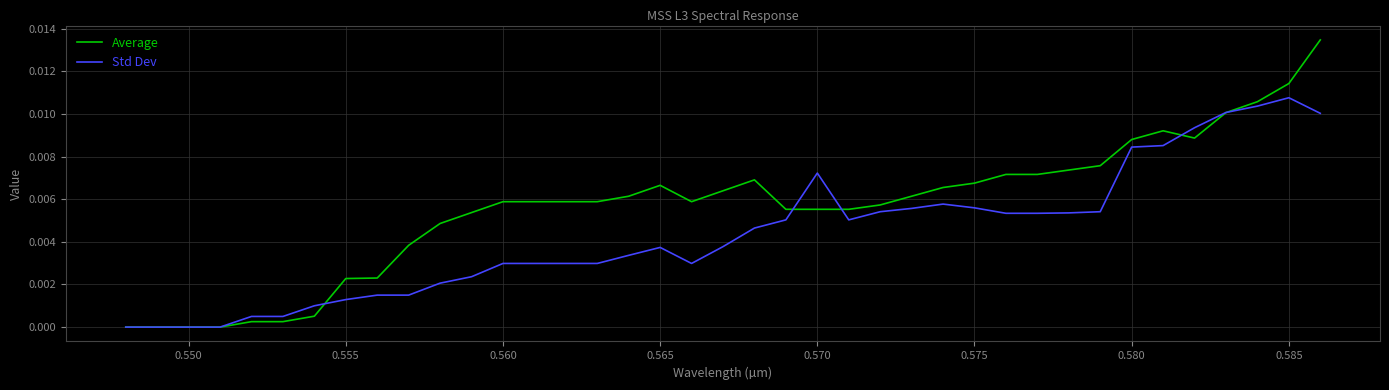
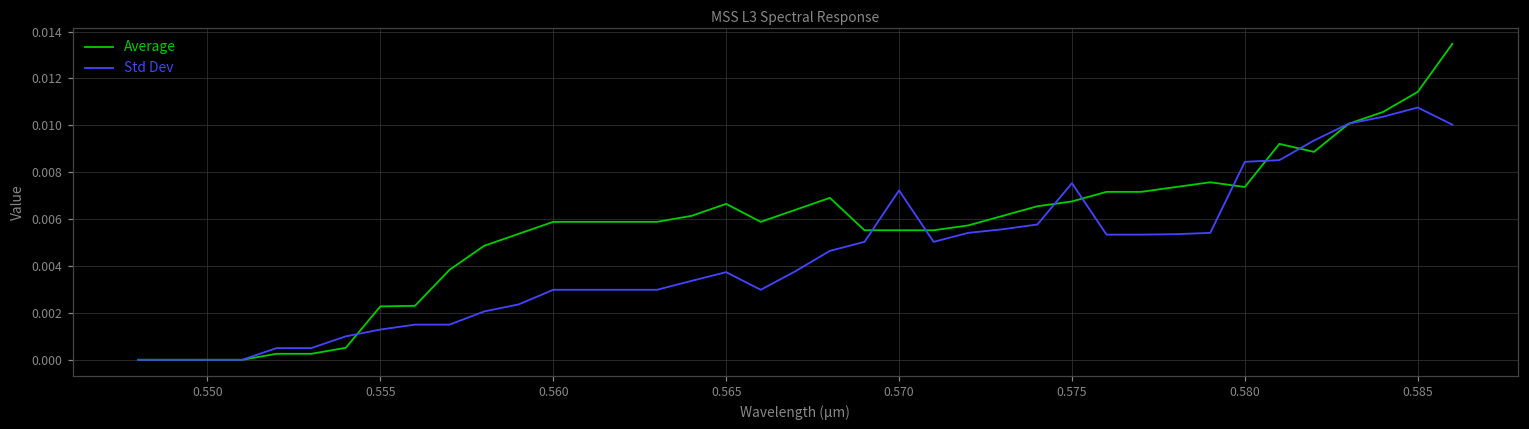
  {
    "Average": {
      "0.555": 0.0023,
      "0.560": 0.0059,
      "0.565": 0.0067,
      "0.570": 0.0055,
      "0.575": 0.0068,
-     "0.580": 0.0088,
+     "0.580": 0.0074,
      "0.585": 0.0114
    },
    "Std Dev": {
      "0.555": 0.0013,
      "0.560": 0.0030,
      "0.565": 0.0037,
      "0.570": 0.0072,
-     "0.575": 0.0056,
+     "0.575": 0.0075,
      "0.580": 0.0084,
      "0.585": 0.0108
    }
  }
